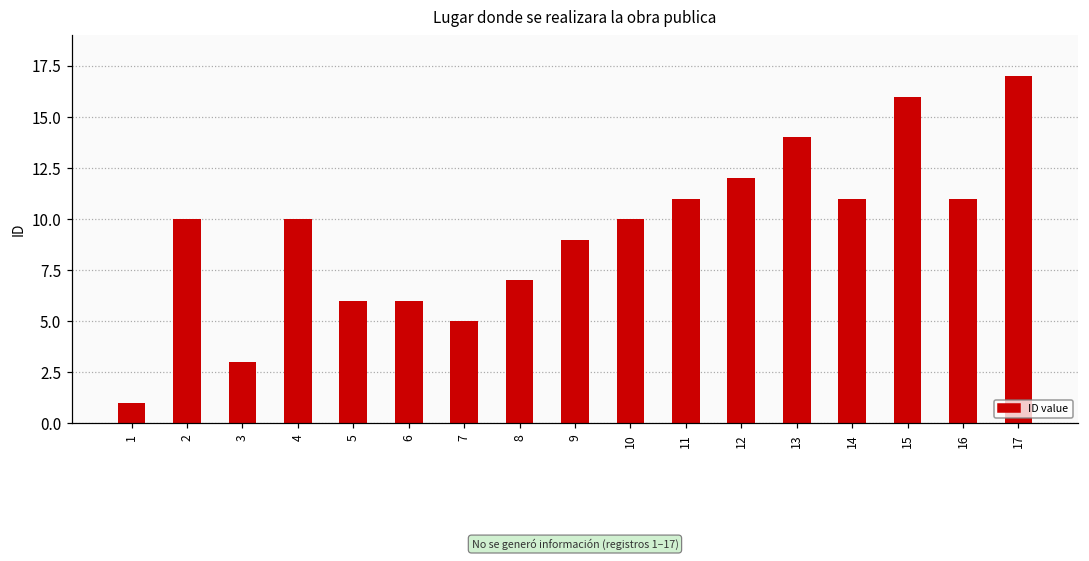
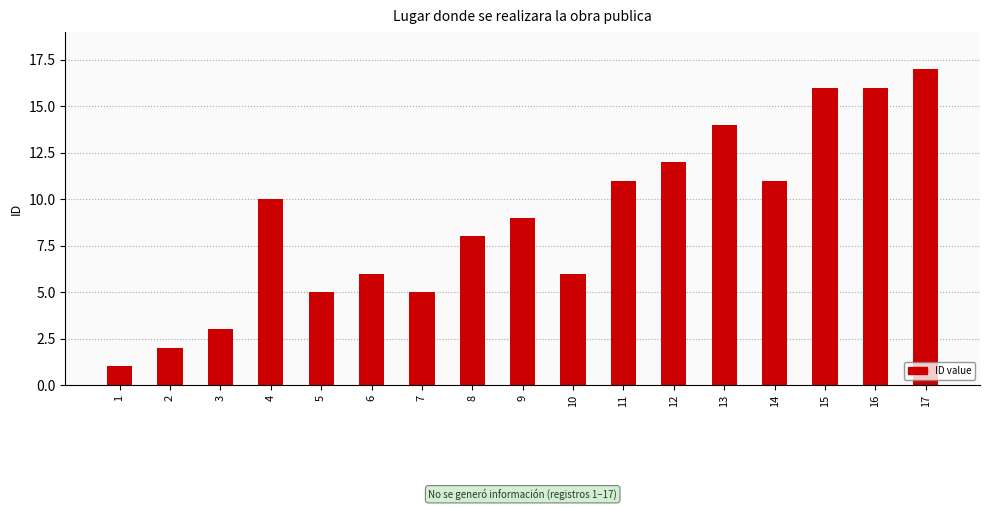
  {
    "1": 1,
-   "2": 10,
+   "2": 2,
    "3": 3,
    "4": 10,
-   "5": 6,
+   "5": 5,
    "6": 6,
    "7": 5,
-   "8": 7,
+   "8": 8,
    "9": 9,
-   "10": 10,
+   "10": 6,
    "11": 11,
    "12": 12,
    "13": 14,
    "14": 11,
    "15": 16,
-   "16": 11,
+   "16": 16,
    "17": 17
  }
